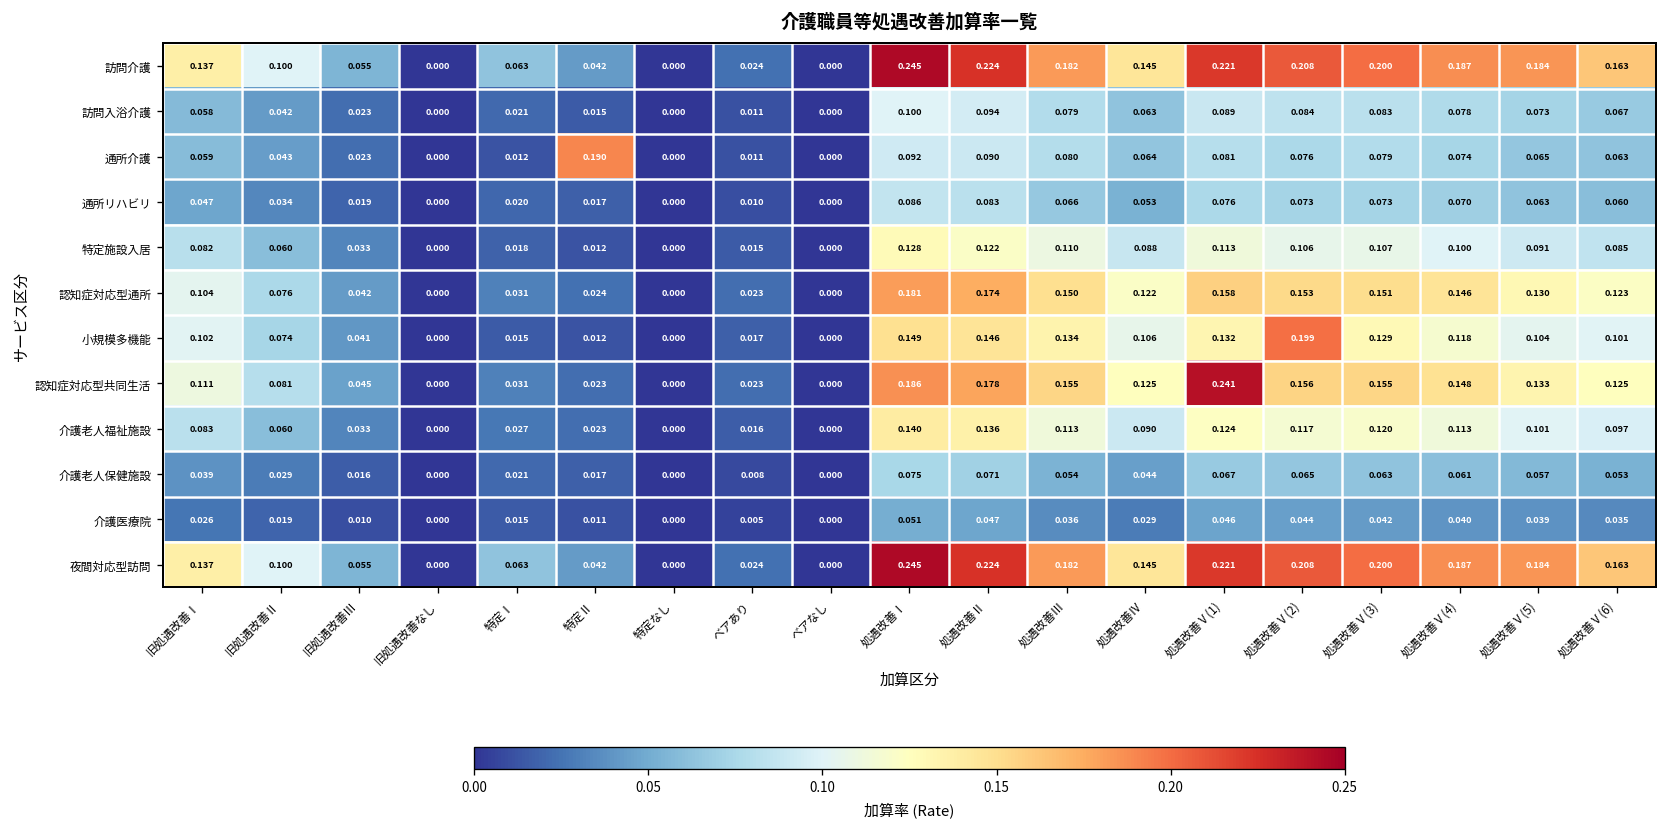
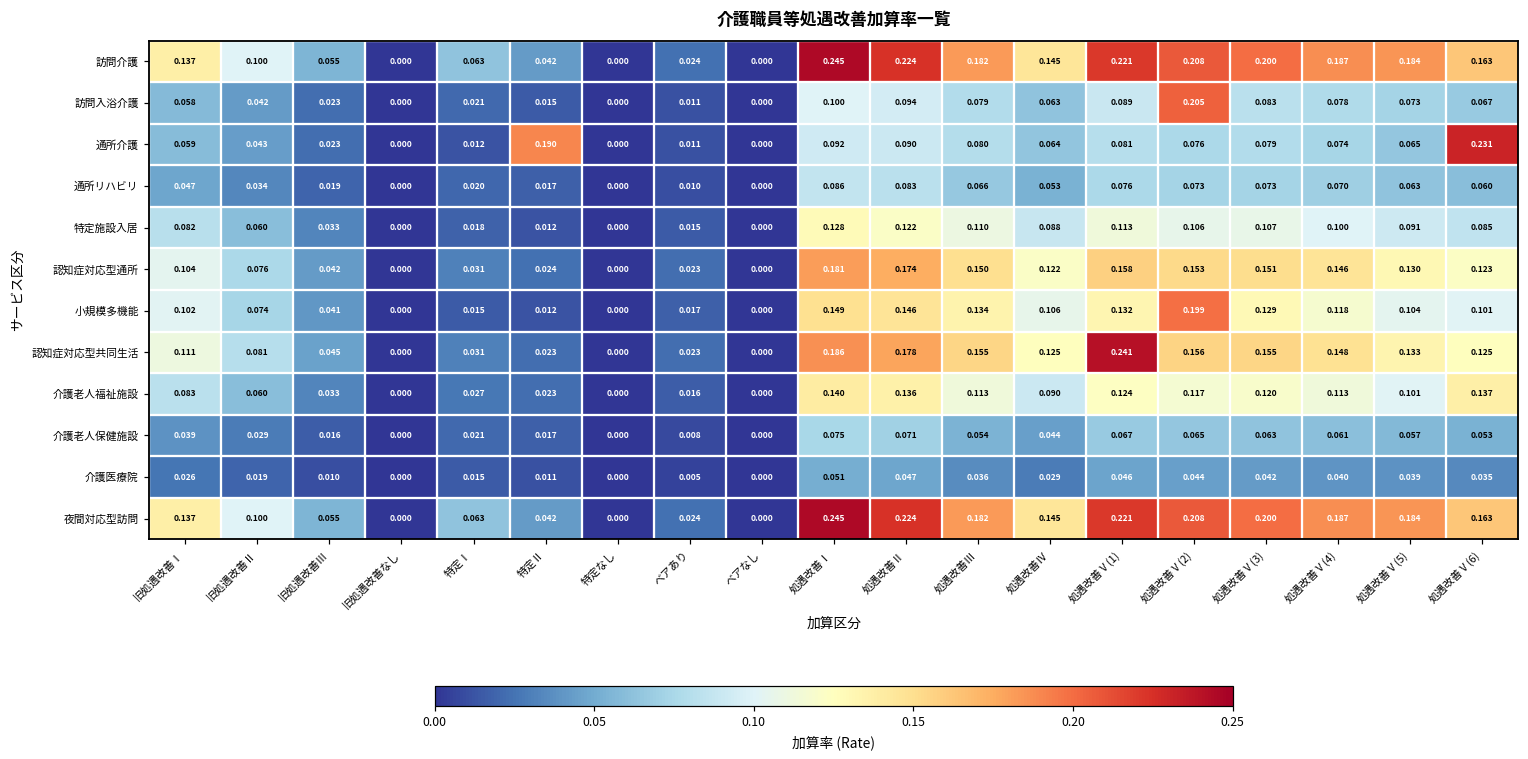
  {
    "訪問入浴介護": {
      "旧処遇改善Ⅰ": 0.058,
      "旧処遇改善Ⅱ": 0.042,
      "旧処遇改善Ⅲ": 0.023,
      "旧処遇改善なし": 0.000,
      "特定Ⅰ": 0.021,
      "特定Ⅱ": 0.015,
      "特定なし": 0.000,
      "ベアあり": 0.011,
      "ベアなし": 0.000,
      "処遇改善Ⅰ": 0.100,
      "処遇改善Ⅱ": 0.094,
      "処遇改善Ⅲ": 0.079,
      "処遇改善Ⅳ": 0.063,
      "処遇改善Ⅴ(1)": 0.089,
-     "処遇改善Ⅴ(2)": 0.084,
+     "処遇改善Ⅴ(2)": 0.205,
      "処遇改善Ⅴ(3)": 0.083,
      "処遇改善Ⅴ(4)": 0.078,
      "処遇改善Ⅴ(5)": 0.073,
      "処遇改善Ⅴ(6)": 0.067
    },
    "通所介護": {
      "旧処遇改善Ⅰ": 0.059,
      "旧処遇改善Ⅱ": 0.043,
      "旧処遇改善Ⅲ": 0.023,
      "旧処遇改善なし": 0.000,
      "特定Ⅰ": 0.012,
      "特定Ⅱ": 0.190,
      "特定なし": 0.000,
      "ベアあり": 0.011,
      "ベアなし": 0.000,
      "処遇改善Ⅰ": 0.092,
      "処遇改善Ⅱ": 0.090,
      "処遇改善Ⅲ": 0.080,
      "処遇改善Ⅳ": 0.064,
      "処遇改善Ⅴ(1)": 0.081,
      "処遇改善Ⅴ(2)": 0.076,
      "処遇改善Ⅴ(3)": 0.079,
      "処遇改善Ⅴ(4)": 0.074,
      "処遇改善Ⅴ(5)": 0.065,
-     "処遇改善Ⅴ(6)": 0.063
+     "処遇改善Ⅴ(6)": 0.231
    },
    "介護老人福祉施設": {
      "旧処遇改善Ⅰ": 0.083,
      "旧処遇改善Ⅱ": 0.060,
      "旧処遇改善Ⅲ": 0.033,
      "旧処遇改善なし": 0.000,
      "特定Ⅰ": 0.027,
      "特定Ⅱ": 0.023,
      "特定なし": 0.000,
      "ベアあり": 0.016,
      "ベアなし": 0.000,
      "処遇改善Ⅰ": 0.140,
      "処遇改善Ⅱ": 0.136,
      "処遇改善Ⅲ": 0.113,
      "処遇改善Ⅳ": 0.090,
      "処遇改善Ⅴ(1)": 0.124,
      "処遇改善Ⅴ(2)": 0.117,
      "処遇改善Ⅴ(3)": 0.120,
      "処遇改善Ⅴ(4)": 0.113,
      "処遇改善Ⅴ(5)": 0.101,
-     "処遇改善Ⅴ(6)": 0.097
+     "処遇改善Ⅴ(6)": 0.137
    }
  }
